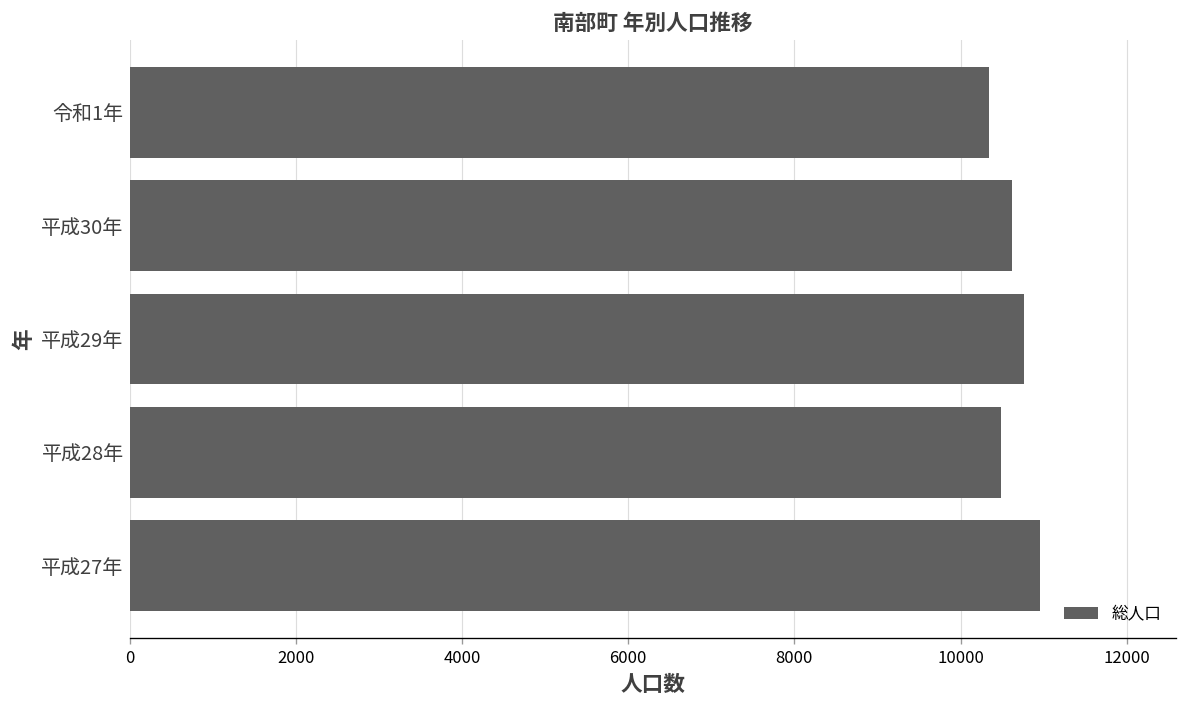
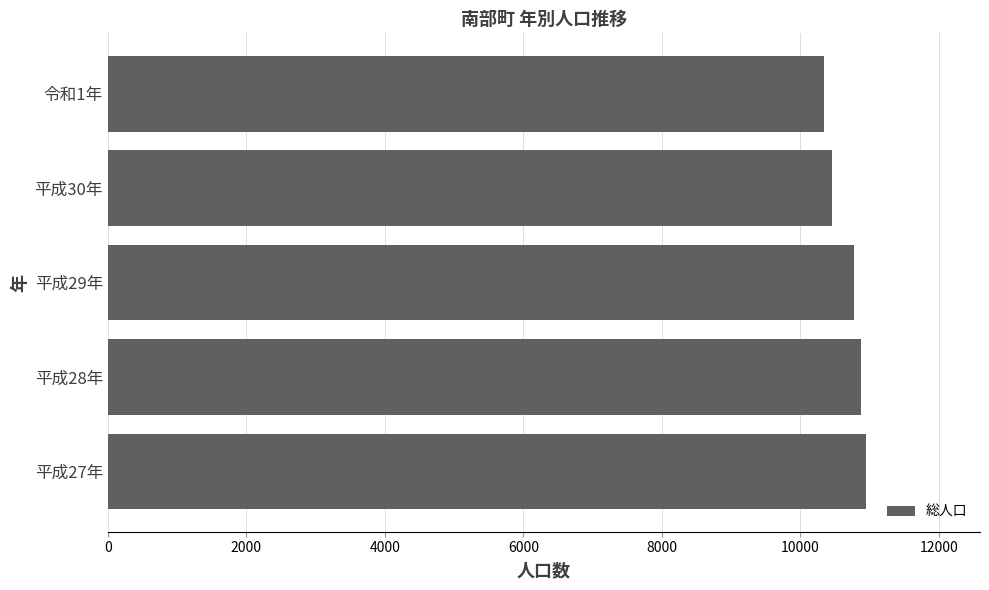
  {
    "令和1年": 10300,
-   "平成30年": 10600,
+   "平成30年": 10400,
    "平成29年": 10800,
-   "平成28年": 10500,
+   "平成28年": 10900,
    "平成27年": 11000
  }
